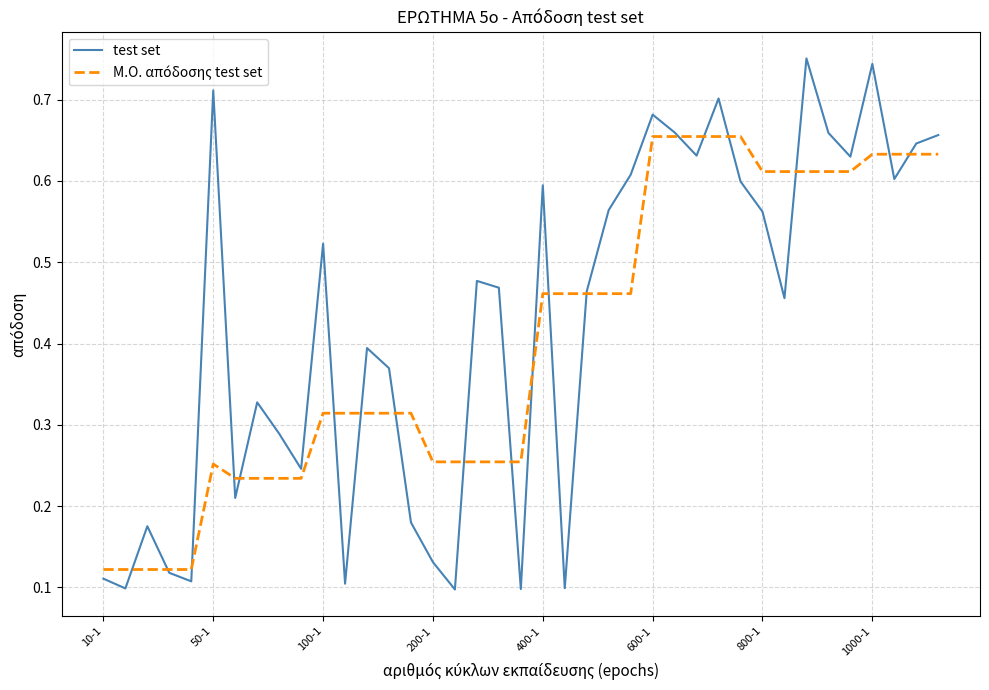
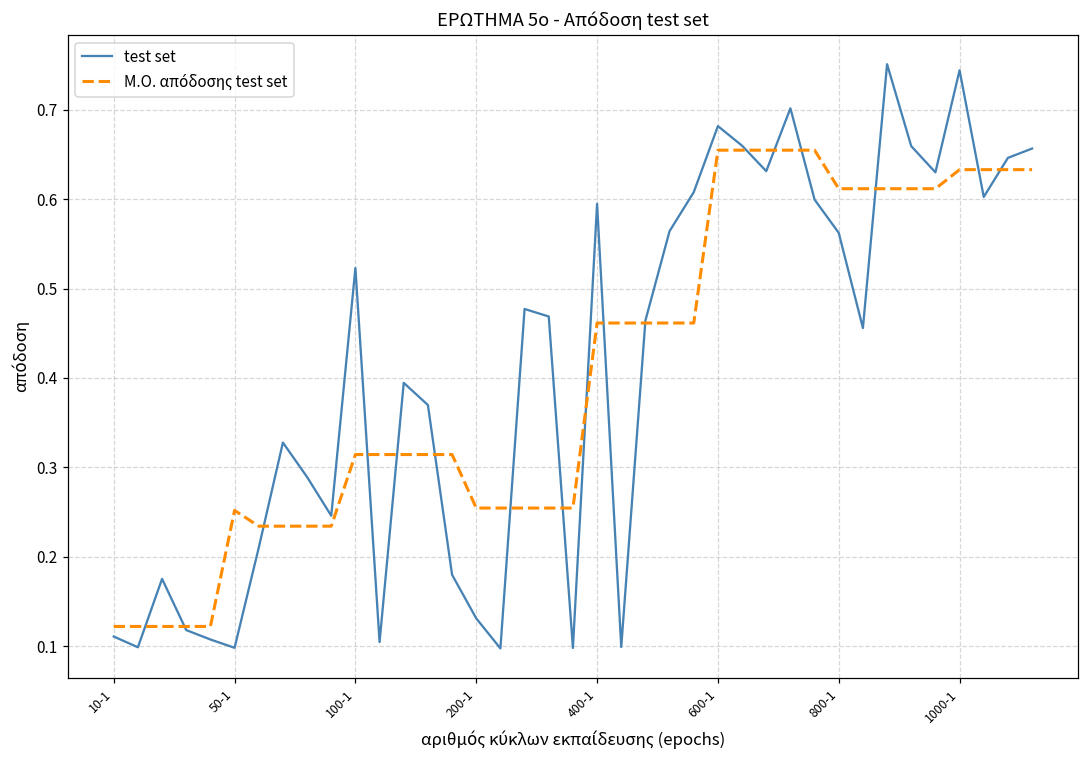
  {
    "test set": {
      "10-1": 0.11,
-     "50-1": 0.71,
+     "50-1": 0.10,
      "100-1": 0.52,
      "200-1": 0.13,
      "400-1": 0.59,
      "600-1": 0.68,
      "800-1": 0.56,
      "1000-1": 0.74
    },
    "Μ.Ο. απόδοσης test set": {
      "10-1": 0.12,
      "50-1": 0.25,
      "100-1": 0.31,
      "200-1": 0.25,
      "400-1": 0.46,
      "600-1": 0.65,
      "800-1": 0.61,
      "1000-1": 0.63
    }
  }
